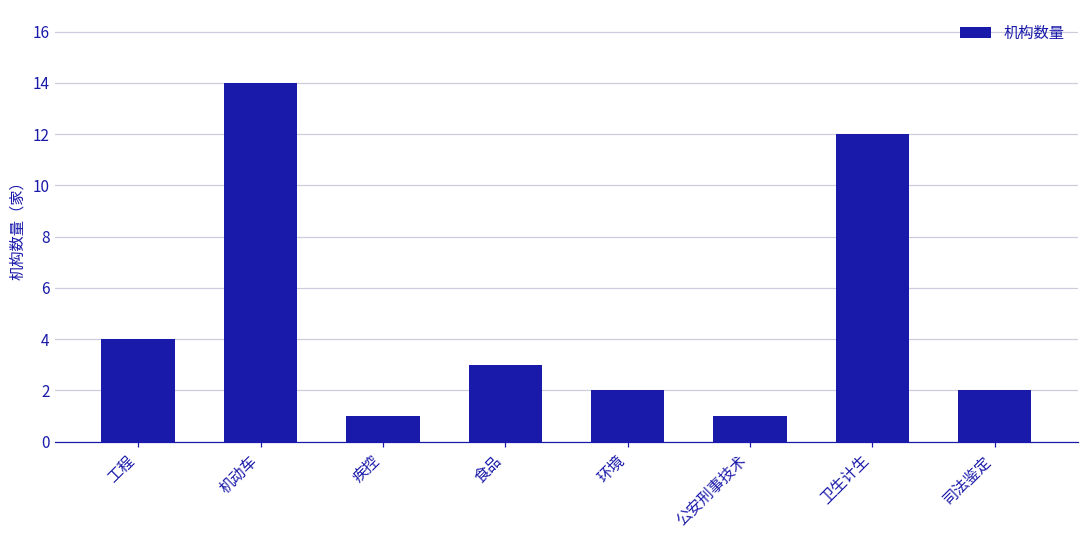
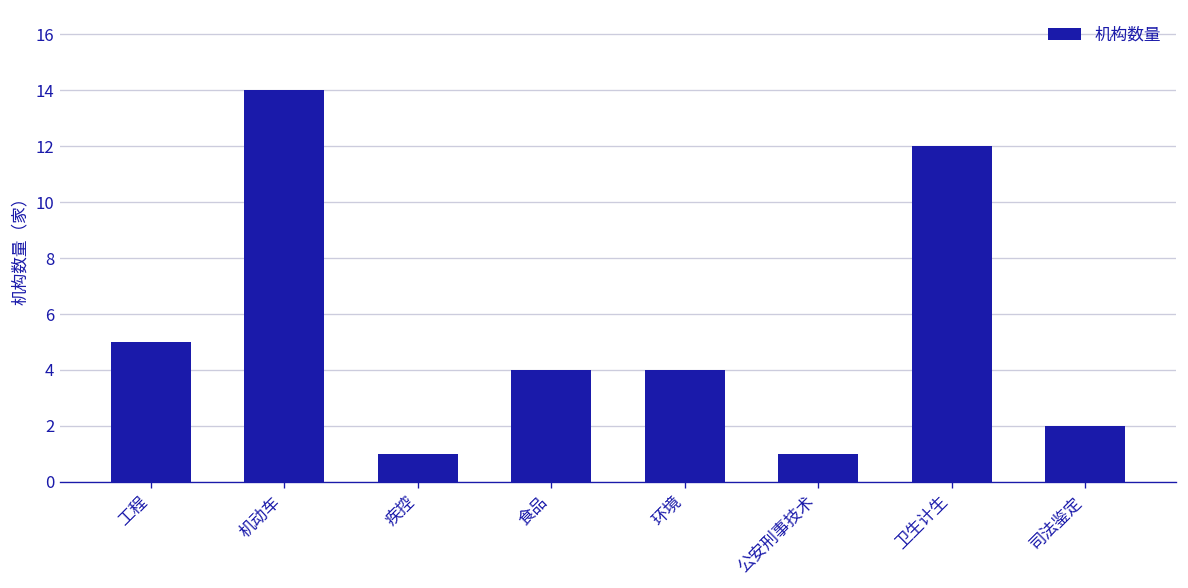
  {
-   "工程": 4,
+   "工程": 5,
    "机动车": 14,
    "疾控": 1,
-   "食品": 3,
-   "环境": 2,
+   "食品": 4,
+   "环境": 4,
    "公安刑事技术": 1,
    "卫生计生": 12,
    "司法鉴定": 2
  }
